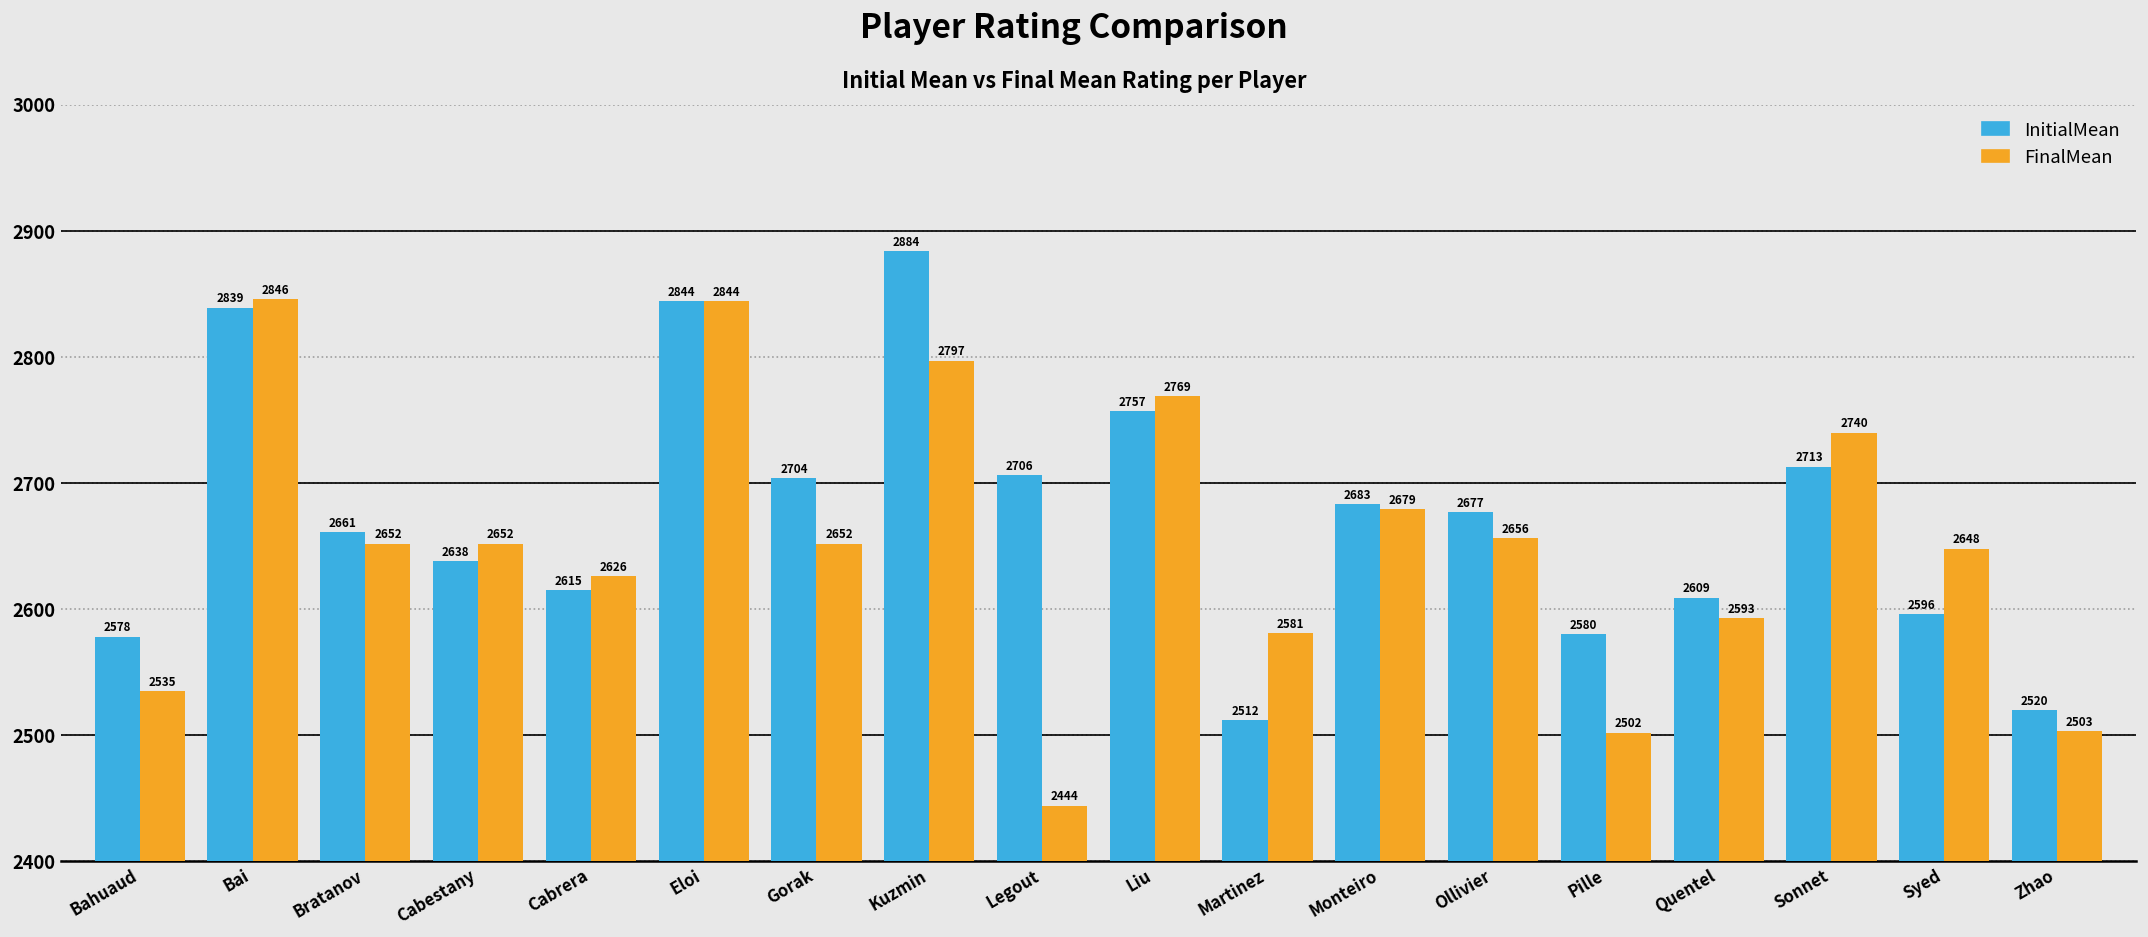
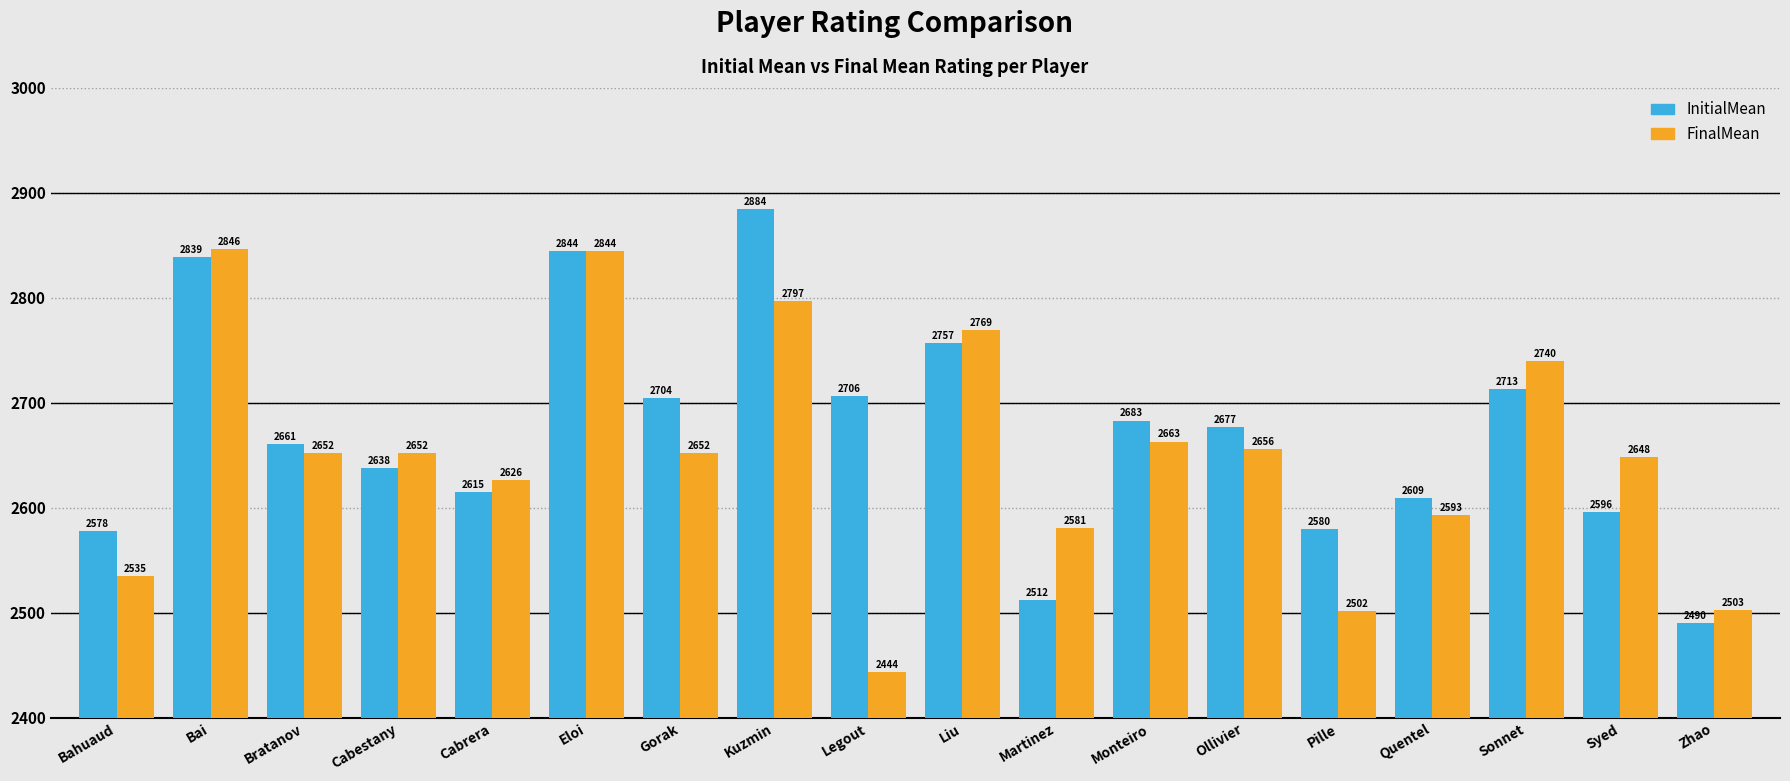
  {
    "InitialMean": {
      "Bahuaud": 2578,
      "Bai": 2839,
      "Bratanov": 2661,
      "Cabestany": 2638,
      "Cabrera": 2615,
      "Eloi": 2844,
      "Gorak": 2704,
      "Kuzmin": 2884,
      "Legout": 2706,
      "Liu": 2757,
      "Martinez": 2512,
      "Monteiro": 2683,
      "Ollivier": 2677,
      "Pille": 2580,
      "Quentel": 2609,
      "Sonnet": 2713,
      "Syed": 2596,
-     "Zhao": 2520
+     "Zhao": 2490
    },
    "FinalMean": {
      "Bahuaud": 2535,
      "Bai": 2846,
      "Bratanov": 2652,
      "Cabestany": 2652,
      "Cabrera": 2626,
      "Eloi": 2844,
      "Gorak": 2652,
      "Kuzmin": 2797,
      "Legout": 2444,
      "Liu": 2769,
      "Martinez": 2581,
-     "Monteiro": 2679,
+     "Monteiro": 2663,
      "Ollivier": 2656,
      "Pille": 2502,
      "Quentel": 2593,
      "Sonnet": 2740,
      "Syed": 2648,
      "Zhao": 2503
    }
  }
